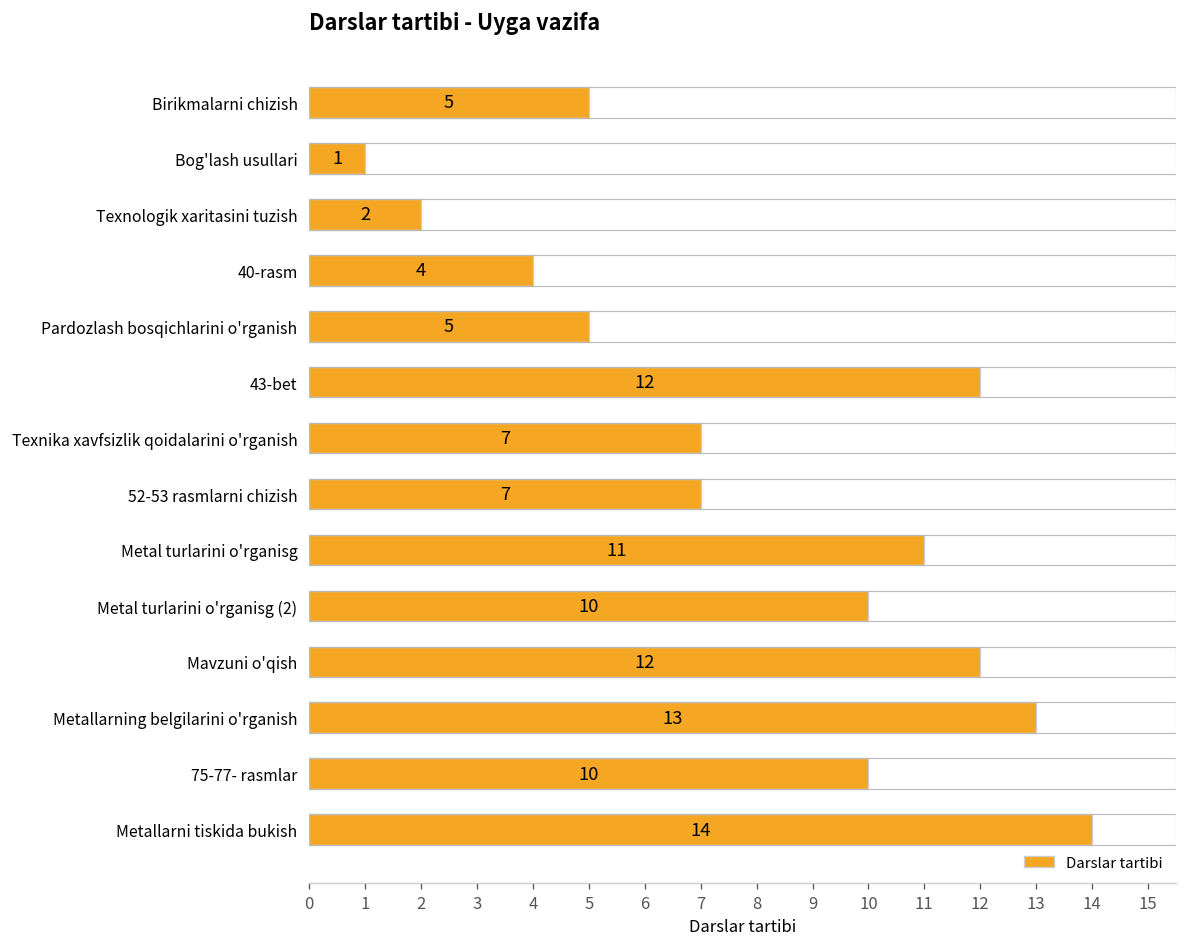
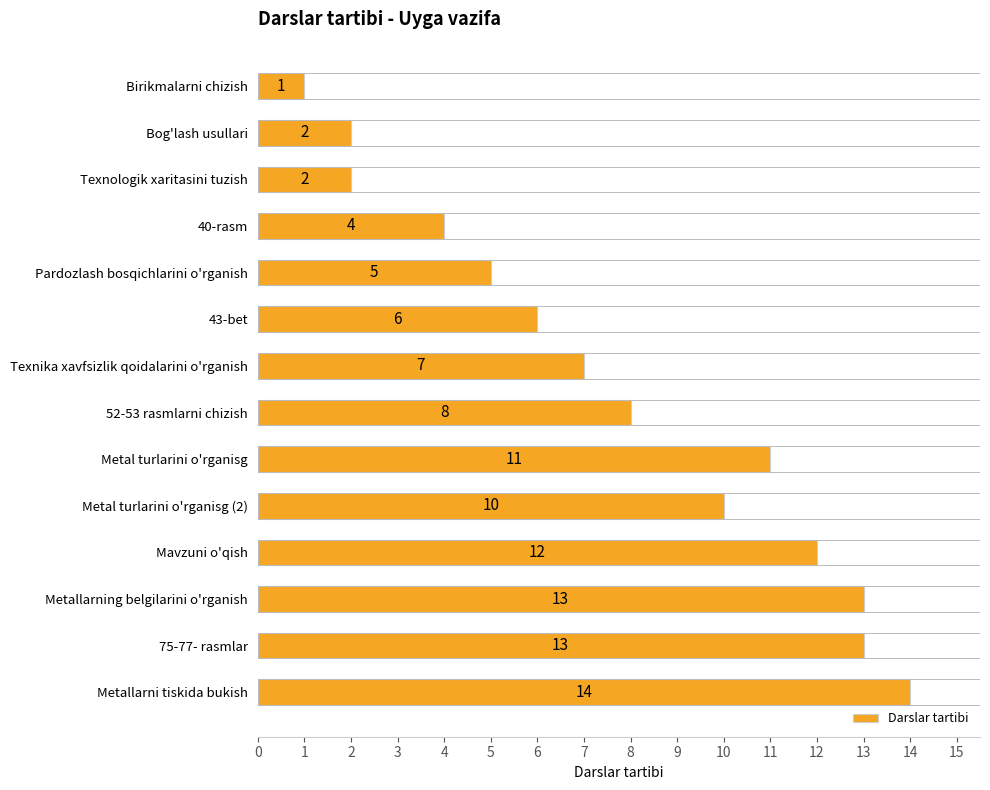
  {
-   "Birikmalarni chizish": 5,
-   "Bog'lash usullari": 1,
+   "Birikmalarni chizish": 1,
+   "Bog'lash usullari": 2,
    "Texnologik xaritasini tuzish": 2,
    "40-rasm": 4,
    "Pardozlash bosqichlarini o'rganish": 5,
-   "43-bet": 12,
+   "43-bet": 6,
    "Texnika xavfsizlik qoidalarini o'rganish": 7,
-   "52-53 rasmlarni chizish": 7,
+   "52-53 rasmlarni chizish": 8,
    "Metal turlarini o'rganisg": 11,
    "Metal turlarini o'rganisg (2)": 10,
    "Mavzuni o'qish": 12,
    "Metallarning belgilarini o'rganish": 13,
-   "75-77- rasmlar": 10,
+   "75-77- rasmlar": 13,
    "Metallarni tiskida bukish": 14
  }
